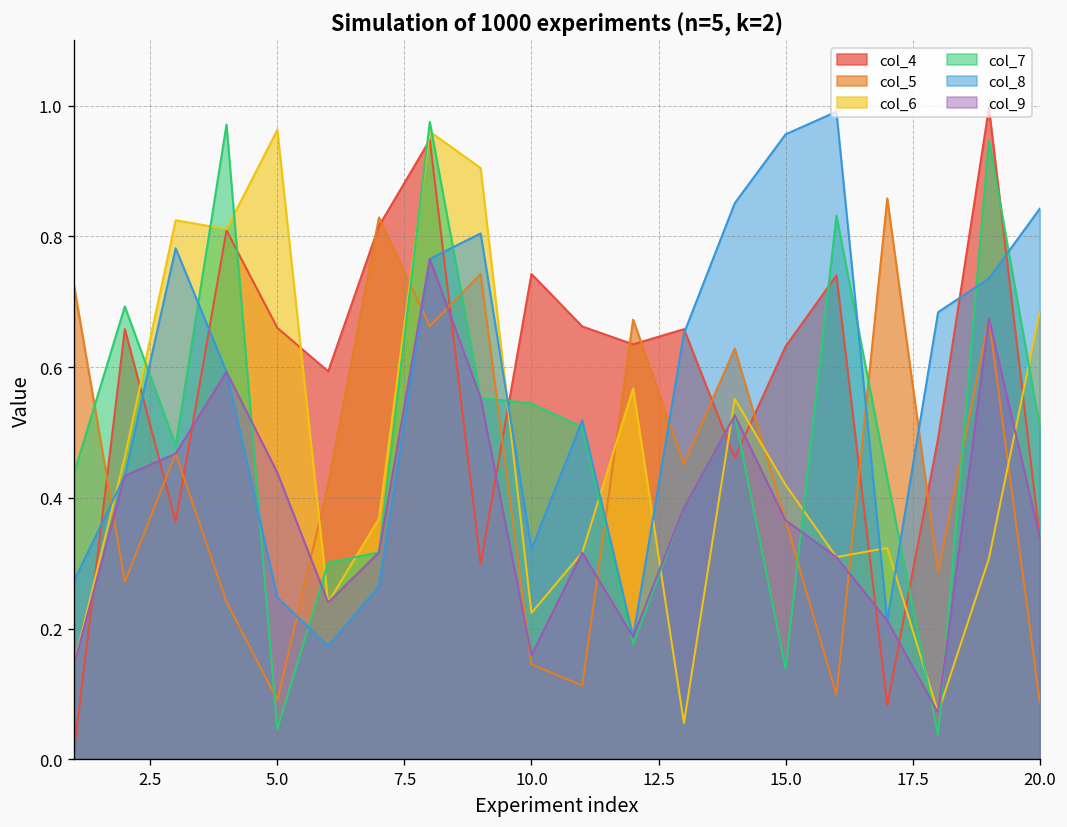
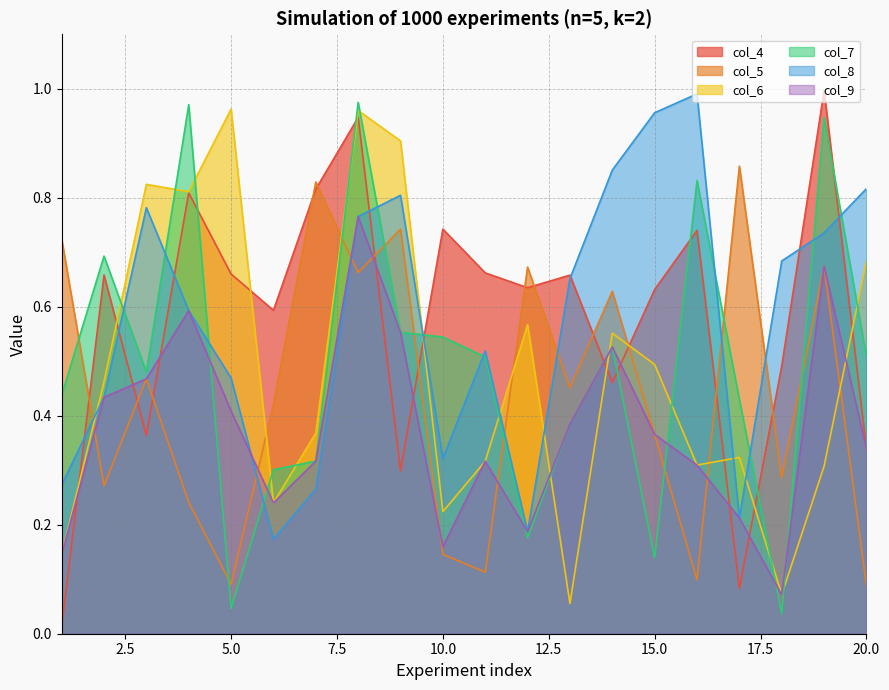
  {
    "col_6": {
      "5.0": 0.96,
      "10.0": 0.22,
-     "15.0": 0.42,
+     "15.0": 0.49,
      "20.0": 0.68
    },
    "col_7": {
      "5.0": 0.05,
      "10.0": 0.54,
      "15.0": 0.14,
      "20.0": 0.51
    },
    "col_8": {
-     "5.0": 0.25,
+     "5.0": 0.47,
      "10.0": 0.32,
      "15.0": 0.96,
-     "20.0": 0.84
+     "20.0": 0.82
    },
    "col_9": {
-     "5.0": 0.44,
+     "5.0": 0.41,
      "10.0": 0.16
    }
  }
